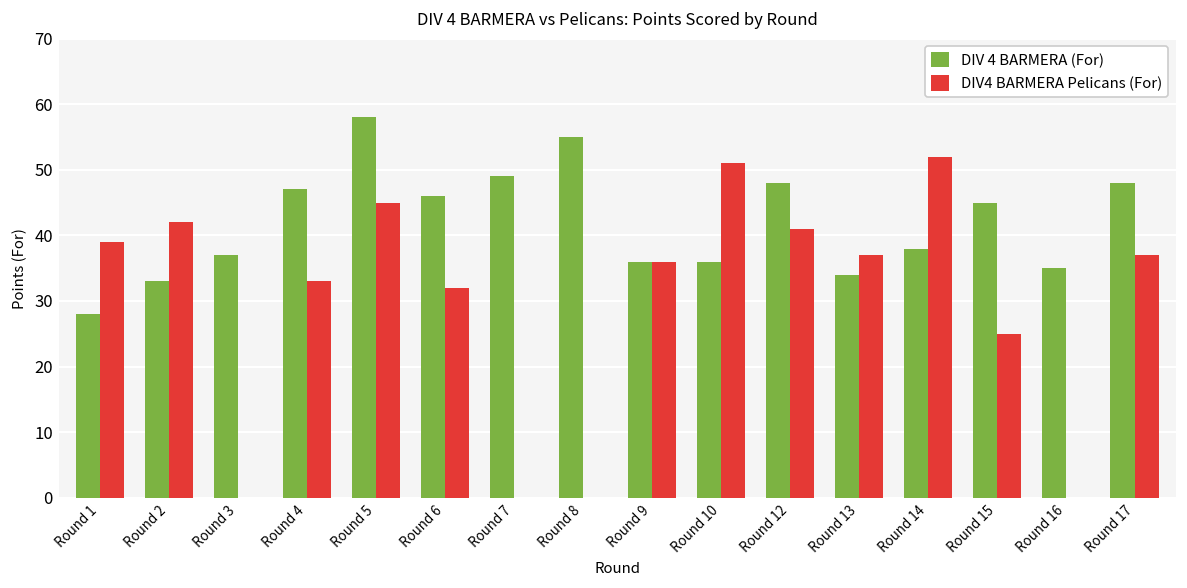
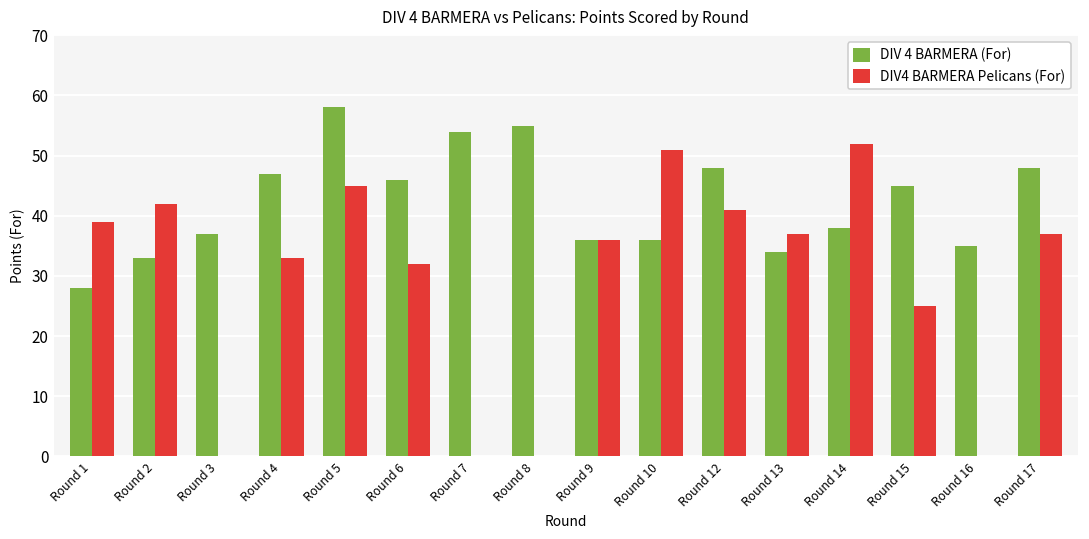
  {
    "DIV 4 BARMERA (For)": {
      "Round 1": 28,
      "Round 2": 33,
      "Round 3": 37,
      "Round 4": 47,
      "Round 5": 58,
      "Round 6": 46,
-     "Round 7": 49,
+     "Round 7": 54,
      "Round 8": 55,
      "Round 9": 36,
      "Round 10": 36,
      "Round 12": 48,
      "Round 13": 34,
      "Round 14": 38,
      "Round 15": 45,
      "Round 16": 35,
      "Round 17": 48
    },
    "DIV4 BARMERA Pelicans (For)": {
      "Round 1": 39,
      "Round 2": 42,
      "Round 3": 0,
      "Round 4": 33,
      "Round 5": 45,
      "Round 6": 32,
      "Round 7": 0,
      "Round 8": 0,
      "Round 9": 36,
      "Round 10": 51,
      "Round 12": 41,
      "Round 13": 37,
      "Round 14": 52,
      "Round 15": 25,
      "Round 16": 0,
      "Round 17": 37
    }
  }
